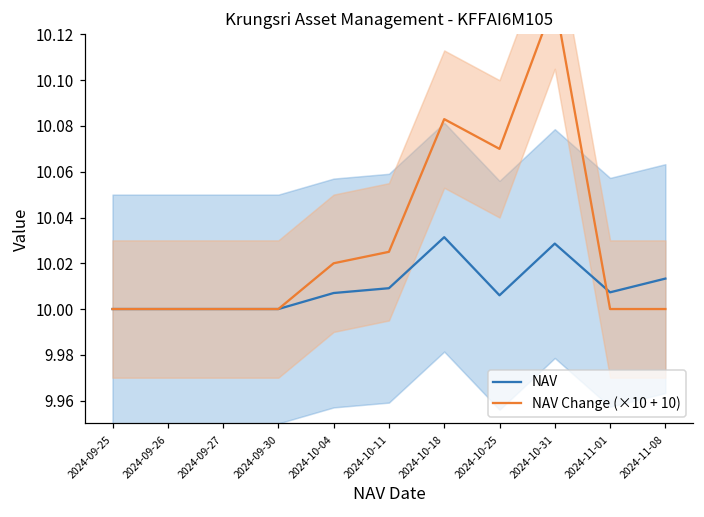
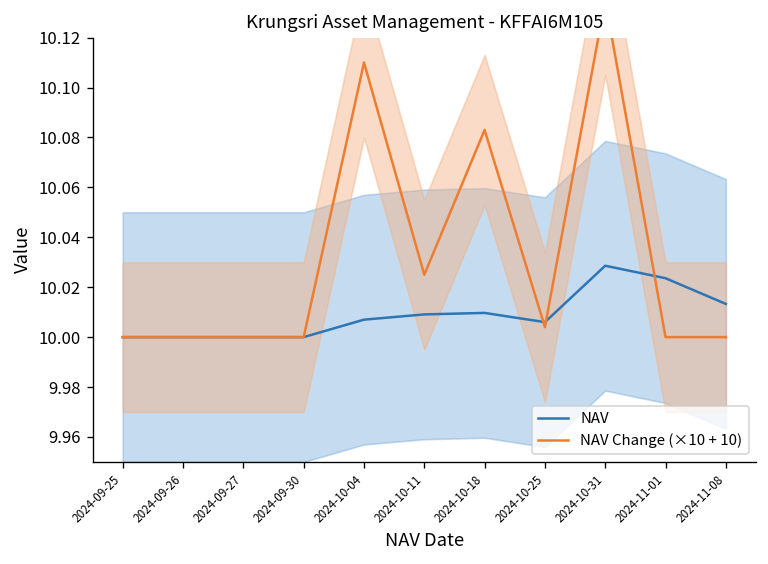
  {
    "NAV": {
      "2024-10-04": 10.007,
      "2024-10-11": 10.009,
-     "2024-10-18": 10.031,
+     "2024-10-18": 10.010,
      "2024-10-25": 10.006,
      "2024-10-31": 10.029,
-     "2024-11-01": 10.007,
+     "2024-11-01": 10.024,
      "2024-11-08": 10.013
    },
    "NAV Change (×10 + 10)": {
-     "2024-10-04": 10.020,
+     "2024-10-04": 10.110,
      "2024-10-11": 10.025,
      "2024-10-18": 10.083,
-     "2024-10-25": 10.070,
+     "2024-10-25": 10.004,
      "2024-11-01": 10.000,
      "2024-11-08": 10.000
    }
  }
